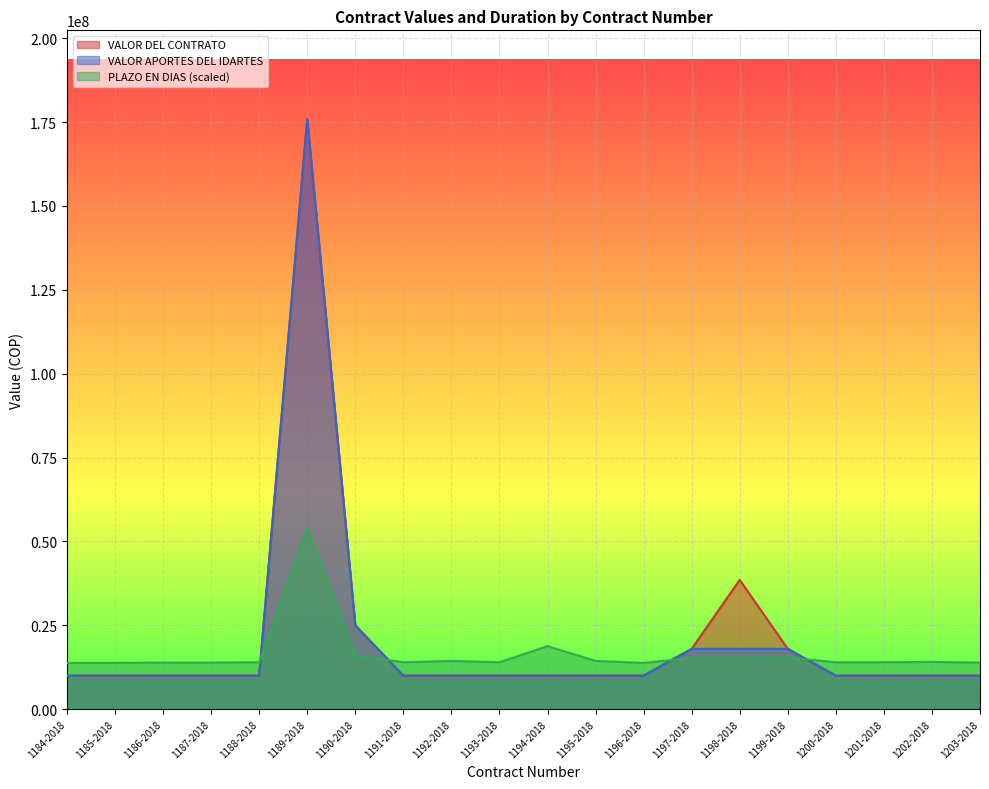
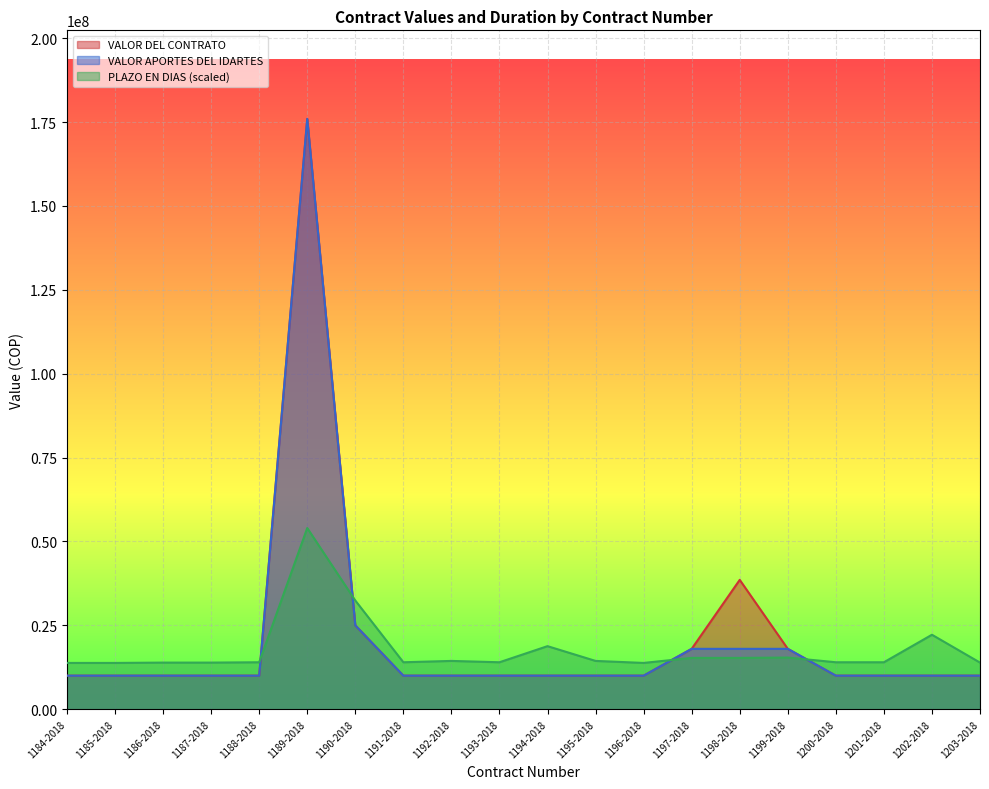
  {
    "VALOR DEL CONTRATO": {
      "1198-2018": 39000000
    },
    "VALOR APORTES DEL IDARTES": {
      "1198-2018": 18000000
    },
    "PLAZO EN DIAS (scaled)": {
      "1184-2018": 14000000,
      "1185-2018": 14000000,
      "1186-2018": 14000000,
      "1187-2018": 14000000,
      "1188-2018": 14000000,
      "1189-2018": 54000000,
-     "1190-2018": 16000000,
+     "1190-2018": 32000000,
      "1191-2018": 14000000,
      "1192-2018": 14000000,
      "1193-2018": 14000000,
      "1194-2018": 19000000,
      "1195-2018": 14000000,
      "1196-2018": 14000000,
      "1197-2018": 15000000,
      "1198-2018": 15000000,
      "1199-2018": 15000000,
      "1200-2018": 14000000,
      "1201-2018": 14000000,
-     "1202-2018": 14000000,
+     "1202-2018": 22000000,
      "1203-2018": 14000000
    }
  }
